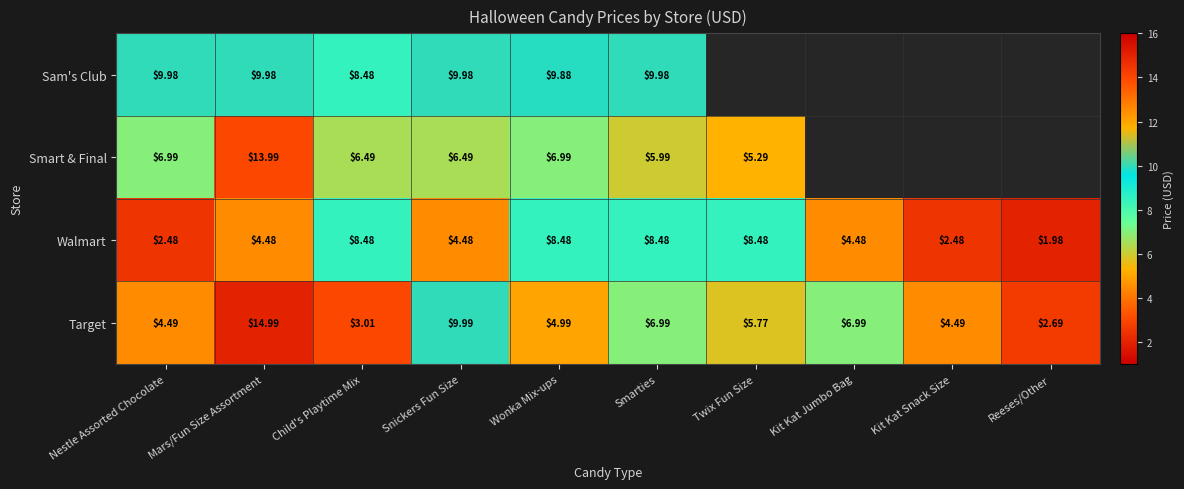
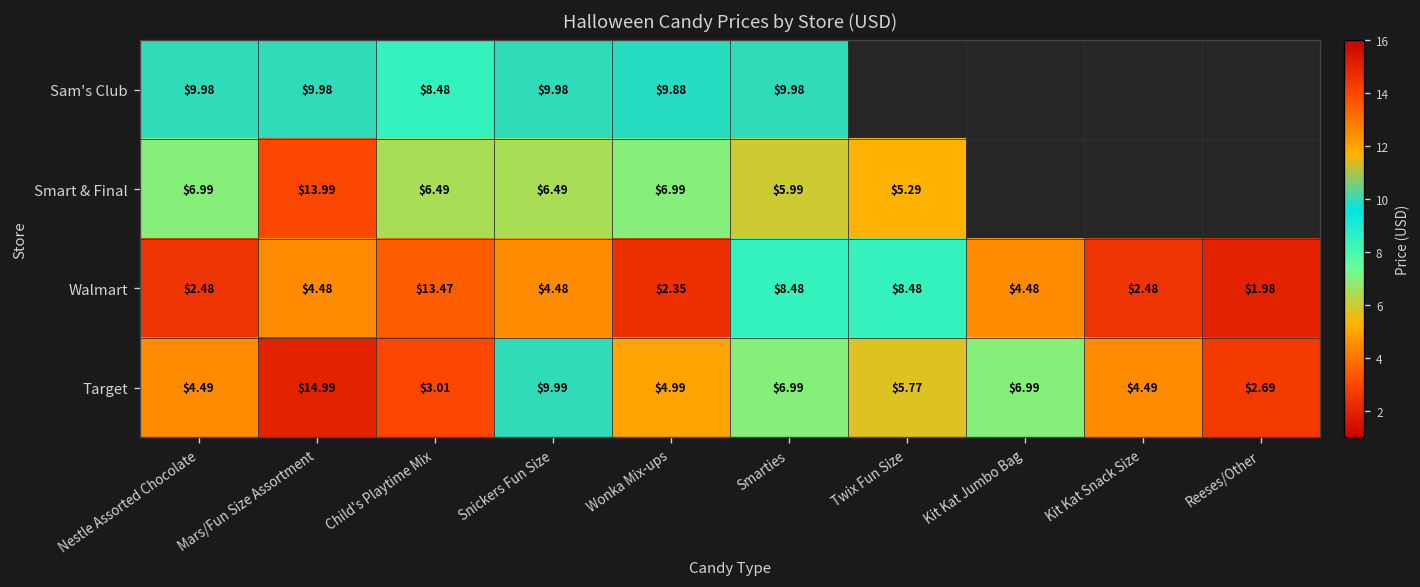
  {
    "Sam's Club": {
      "Nestle Assorted Chocolate": "$9.98",
      "Mars/Fun Size Assortment": "$9.98",
      "Child's Playtime Mix": "$8.48",
      "Snickers Fun Size": "$9.98",
      "Wonka Mix-ups": "$9.88",
      "Smarties": "$9.98"
    },
    "Smart & Final": {
      "Nestle Assorted Chocolate": "$6.99",
      "Mars/Fun Size Assortment": "$13.99",
      "Child's Playtime Mix": "$6.49",
      "Snickers Fun Size": "$6.49",
      "Wonka Mix-ups": "$6.99",
      "Smarties": "$5.99",
      "Twix Fun Size": "$5.29"
    },
    "Walmart": {
      "Nestle Assorted Chocolate": "$2.48",
      "Mars/Fun Size Assortment": "$4.48",
-     "Child's Playtime Mix": "$8.48",
+     "Child's Playtime Mix": "$13.47",
      "Snickers Fun Size": "$4.48",
-     "Wonka Mix-ups": "$8.48",
+     "Wonka Mix-ups": "$2.35",
      "Smarties": "$8.48",
      "Twix Fun Size": "$8.48",
      "Kit Kat Jumbo Bag": "$4.48",
      "Kit Kat Snack Size": "$2.48",
      "Reeses/Other": "$1.98"
    },
    "Target": {
      "Nestle Assorted Chocolate": "$4.49",
      "Mars/Fun Size Assortment": "$14.99",
      "Child's Playtime Mix": "$3.01",
      "Snickers Fun Size": "$9.99",
      "Wonka Mix-ups": "$4.99",
      "Smarties": "$6.99",
      "Twix Fun Size": "$5.77",
      "Kit Kat Jumbo Bag": "$6.99",
      "Kit Kat Snack Size": "$4.49",
      "Reeses/Other": "$2.69"
    }
  }
